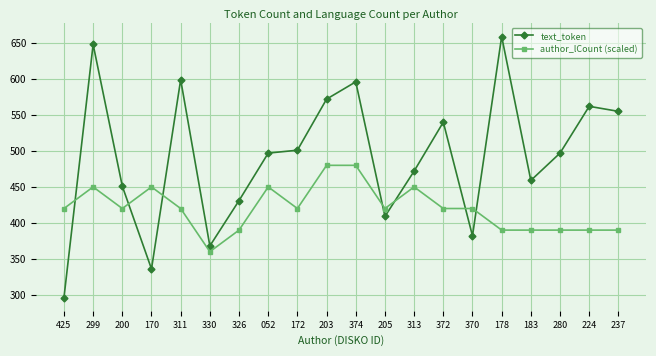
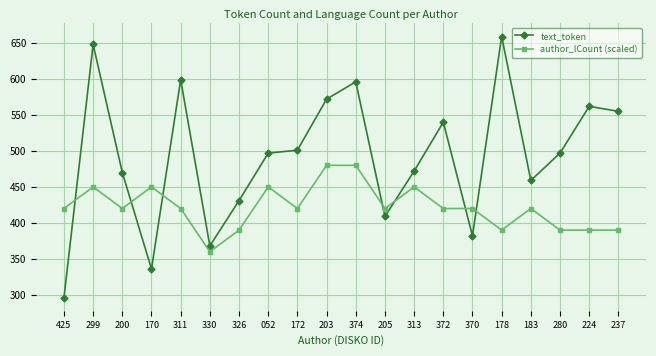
  {
    "text_token": {
      "425": 300,
      "299": 650,
-     "200": 450,
+     "200": 470,
      "170": 340,
      "311": 600,
      "330": 370,
      "326": 430,
      "052": 500,
      "172": 500,
      "203": 570,
      "374": 600,
      "205": 410,
      "313": 470,
      "372": 540,
      "370": 380,
      "178": 660,
      "183": 460,
      "280": 500,
      "224": 560,
      "237": 560
    },
    "author_lCount (scaled)": {
      "425": 420,
      "299": 450,
      "200": 420,
      "170": 450,
      "311": 420,
      "330": 360,
      "326": 390,
      "052": 450,
      "172": 420,
      "203": 480,
      "374": 480,
      "205": 420,
      "313": 450,
      "372": 420,
      "370": 420,
      "178": 390,
-     "183": 390,
+     "183": 420,
      "280": 390,
      "224": 390,
      "237": 390
    }
  }
